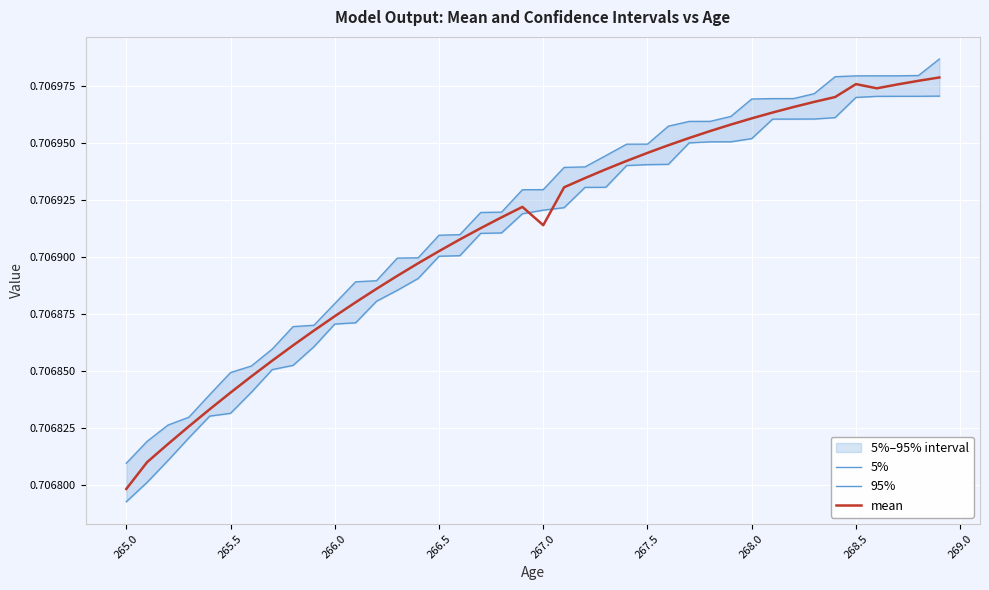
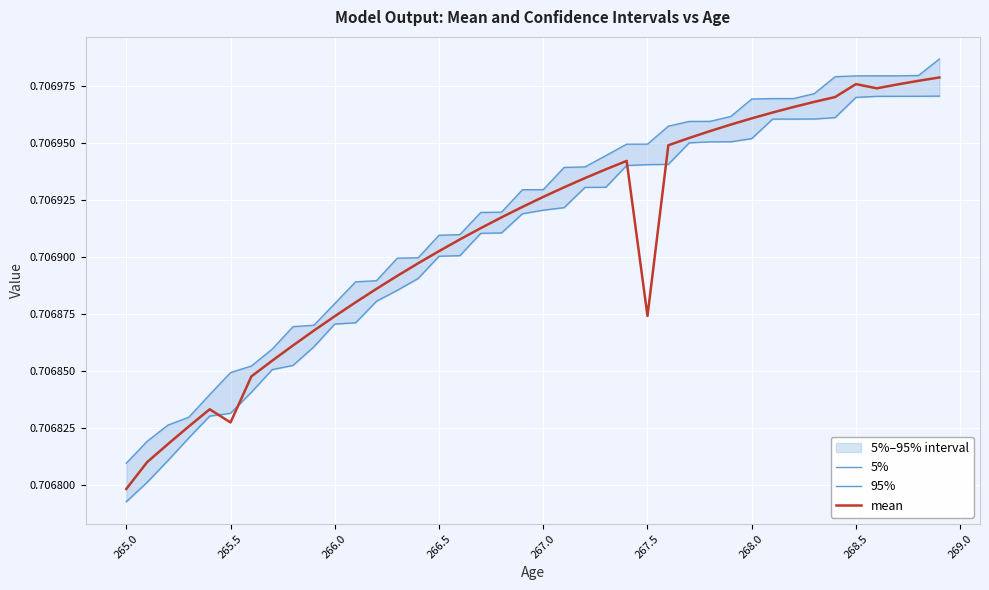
  {
    "mean": {
      "265.0": 0.706798,
-     "265.5": 0.706840,
+     "265.5": 0.706827,
      "266.0": 0.706874,
      "266.5": 0.706903,
-     "267.0": 0.706914,
-     "267.5": 0.706946,
+     "267.0": 0.706926,
+     "267.5": 0.706874,
      "268.0": 0.706961,
      "268.5": 0.706976
    }
  }
